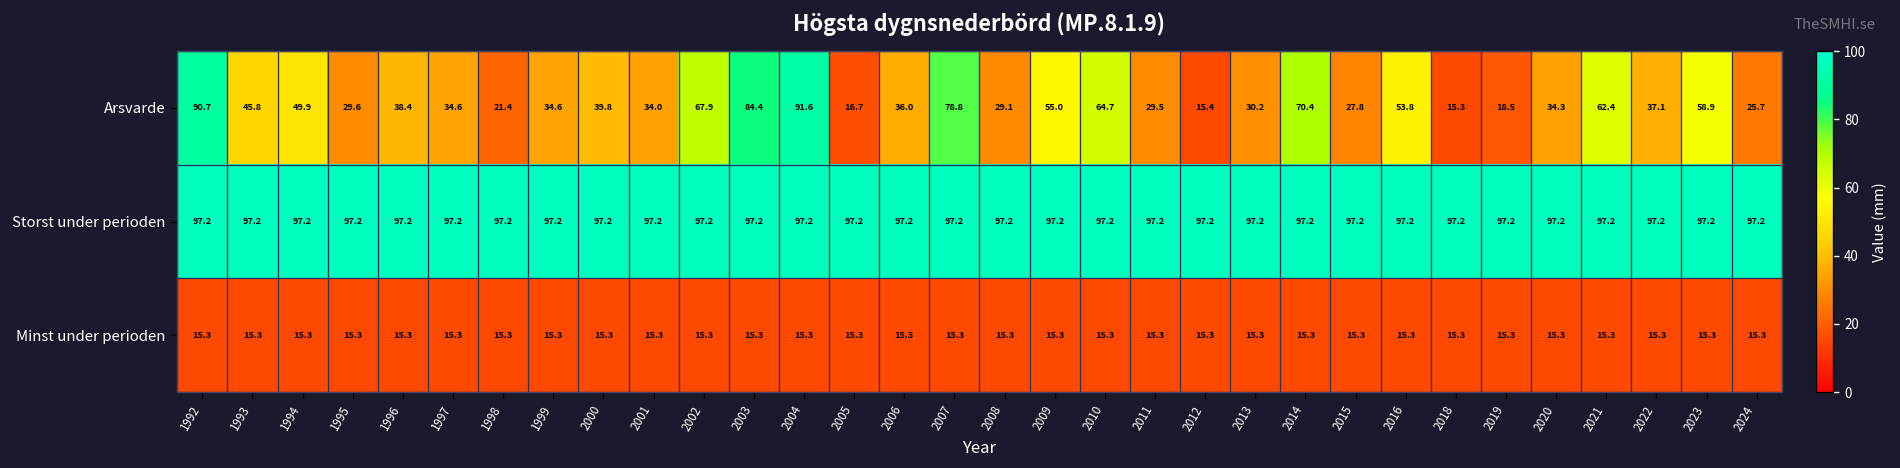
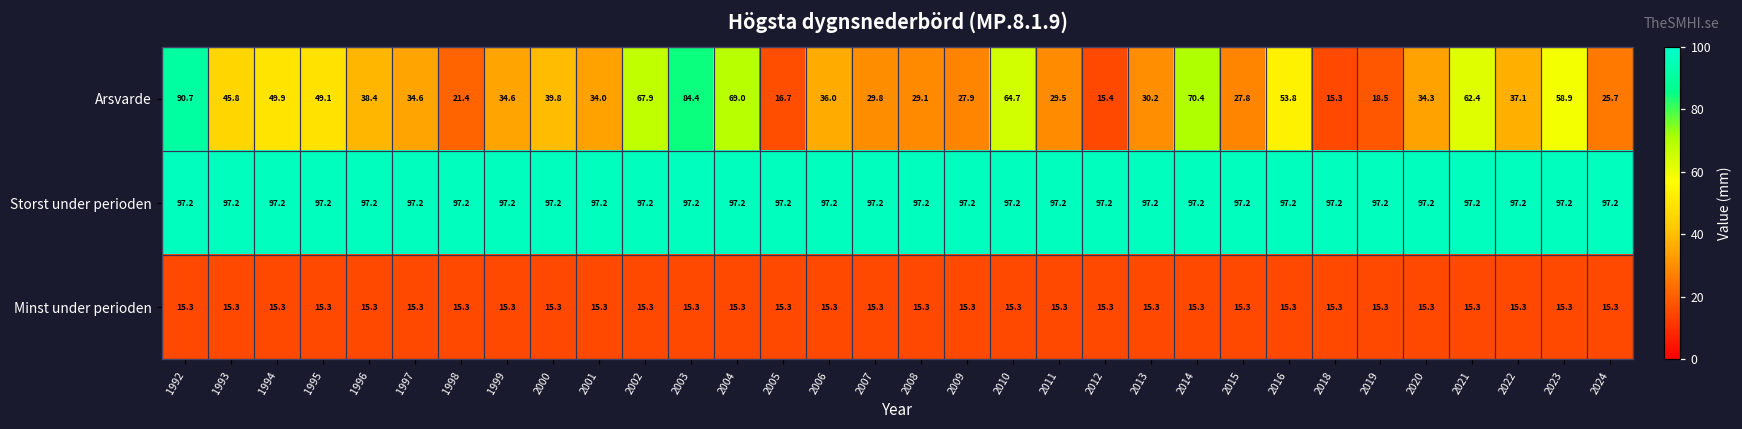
  {
    "Arsvarde": {
      "1992": 90.7,
      "1993": 45.8,
      "1994": 49.9,
-     "1995": 29.6,
+     "1995": 49.1,
      "1996": 38.4,
      "1997": 34.6,
      "1998": 21.4,
      "1999": 34.6,
      "2000": 39.8,
      "2001": 34.0,
      "2002": 67.9,
      "2003": 84.4,
-     "2004": 91.6,
+     "2004": 69.0,
      "2005": 16.7,
      "2006": 36.0,
-     "2007": 78.8,
+     "2007": 29.8,
      "2008": 29.1,
-     "2009": 55.0,
+     "2009": 27.9,
      "2010": 64.7,
      "2011": 29.5,
      "2012": 15.4,
      "2013": 30.2,
      "2014": 70.4,
      "2015": 27.8,
      "2016": 53.8,
      "2018": 15.3,
      "2019": 18.5,
      "2020": 34.3,
      "2021": 62.4,
      "2022": 37.1,
      "2023": 58.9,
      "2024": 25.7
    },
    "Storst under perioden": {
      "1992": 97.2,
      "1993": 97.2,
      "1994": 97.2,
      "1995": 97.2,
      "1996": 97.2,
      "1997": 97.2,
      "1998": 97.2,
      "1999": 97.2,
      "2000": 97.2,
      "2001": 97.2,
      "2002": 97.2,
      "2003": 97.2,
      "2004": 97.2,
      "2005": 97.2,
      "2006": 97.2,
      "2007": 97.2,
      "2008": 97.2,
      "2009": 97.2,
      "2010": 97.2,
      "2011": 97.2,
      "2012": 97.2,
      "2013": 97.2,
      "2014": 97.2,
      "2015": 97.2,
      "2016": 97.2,
      "2018": 97.2,
      "2019": 97.2,
      "2020": 97.2,
      "2021": 97.2,
      "2022": 97.2,
      "2023": 97.2,
      "2024": 97.2
    },
    "Minst under perioden": {
      "1992": 15.3,
      "1993": 15.3,
      "1994": 15.3,
      "1995": 15.3,
      "1996": 15.3,
      "1997": 15.3,
      "1998": 15.3,
      "1999": 15.3,
      "2000": 15.3,
      "2001": 15.3,
      "2002": 15.3,
      "2003": 15.3,
      "2004": 15.3,
      "2005": 15.3,
      "2006": 15.3,
      "2007": 15.3,
      "2008": 15.3,
      "2009": 15.3,
      "2010": 15.3,
      "2011": 15.3,
      "2012": 15.3,
      "2013": 15.3,
      "2014": 15.3,
      "2015": 15.3,
      "2016": 15.3,
      "2018": 15.3,
      "2019": 15.3,
      "2020": 15.3,
      "2021": 15.3,
      "2022": 15.3,
      "2023": 15.3,
      "2024": 15.3
    }
  }
